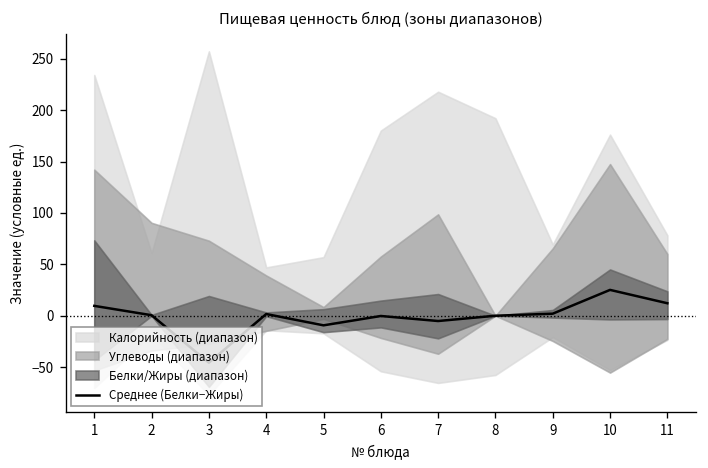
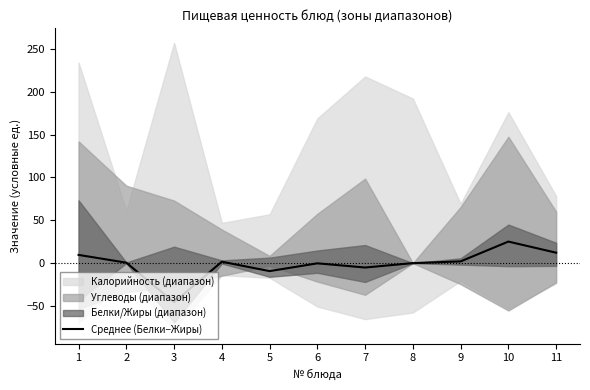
  {
    "Среднее (Белки−Жиры)": {
      "1": 10,
      "5": -10,
      "6": 0,
      "7": -10,
      "9": 0,
      "10": 30,
      "11": 10
    },
    "Калорийность (диапазон)": {
-     "6": 180
+     "6": 170
    }
  }
